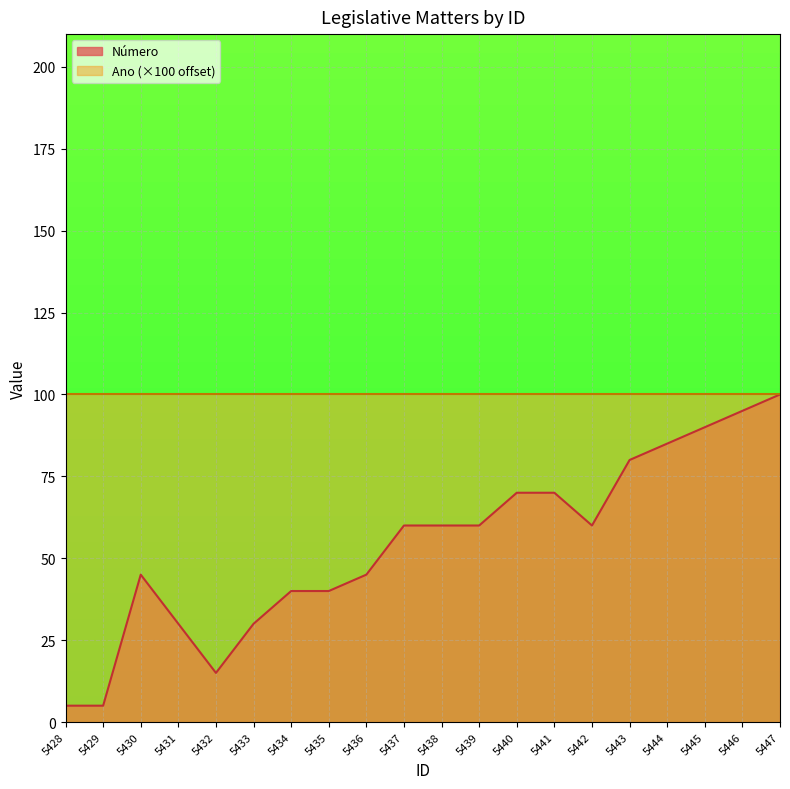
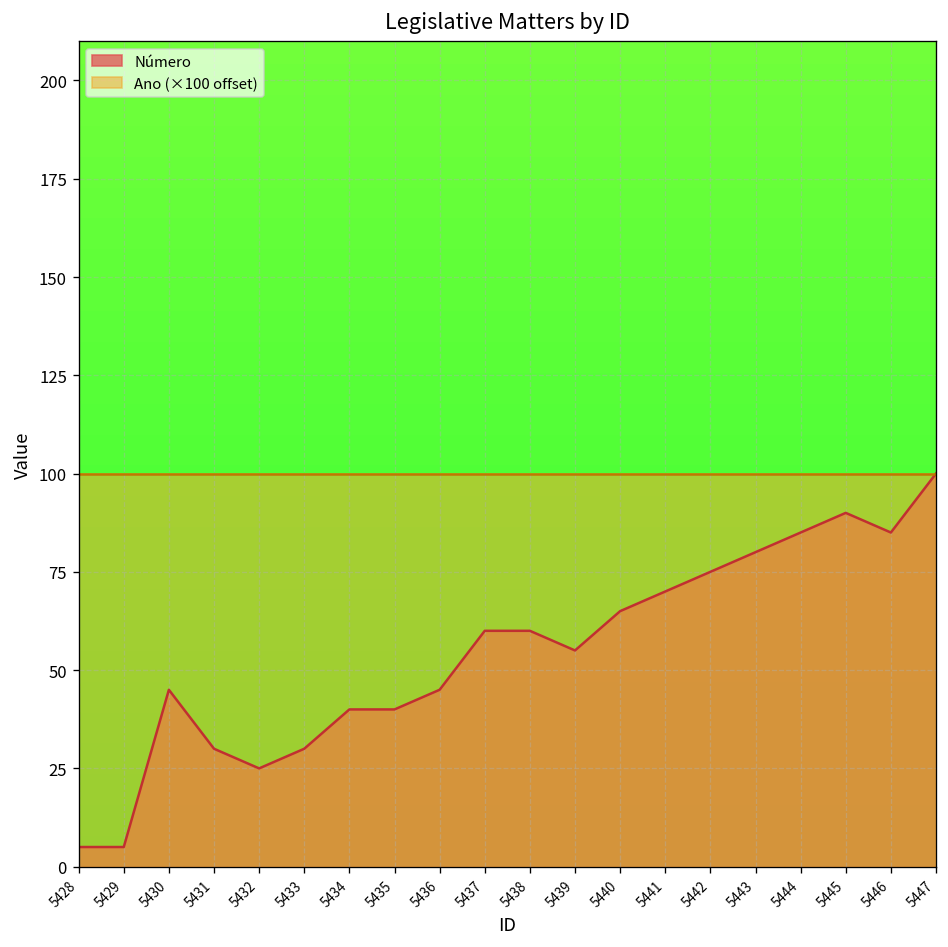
  {
    "Número": {
      "5428": 5,
      "5429": 5,
      "5430": 45,
      "5431": 30,
-     "5432": 15,
+     "5432": 25,
      "5433": 30,
      "5434": 40,
      "5435": 40,
      "5436": 45,
      "5437": 60,
      "5438": 60,
-     "5439": 60,
-     "5440": 70,
+     "5439": 55,
+     "5440": 65,
      "5441": 70,
-     "5442": 60,
+     "5442": 75,
      "5443": 80,
      "5444": 85,
      "5445": 90,
-     "5446": 95
+     "5446": 85
    },
    "Ano (×100 offset)": {
      "5428": 100,
      "5429": 100,
      "5430": 100,
      "5431": 100,
      "5432": 100,
      "5433": 100,
      "5434": 100,
      "5435": 100,
      "5436": 100,
      "5437": 100,
      "5438": 100,
      "5439": 100,
      "5440": 100,
      "5441": 100,
      "5442": 100,
      "5443": 100,
      "5444": 100,
      "5445": 100,
      "5446": 100
    }
  }
